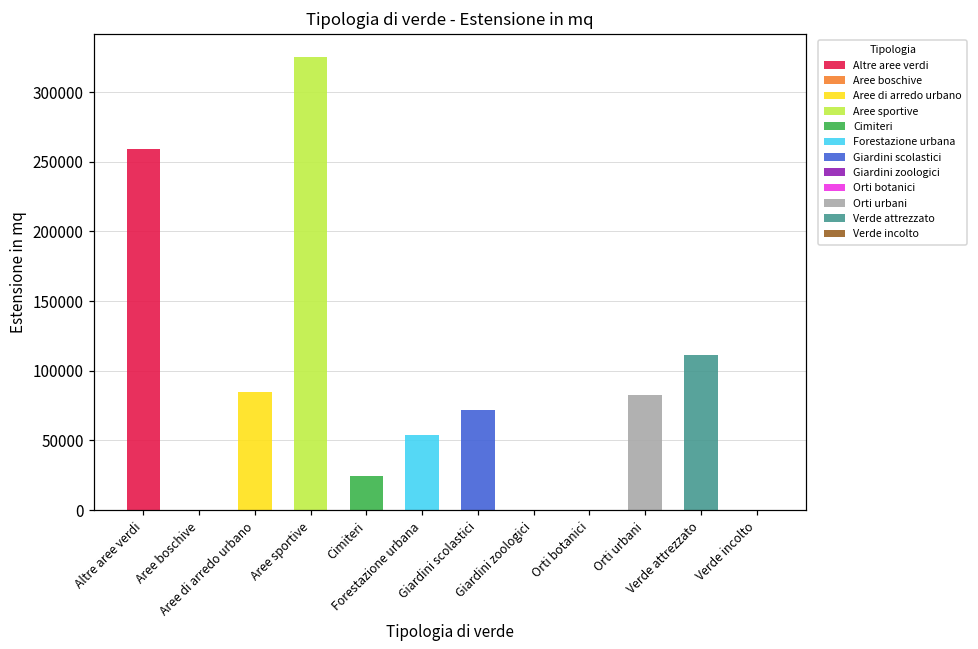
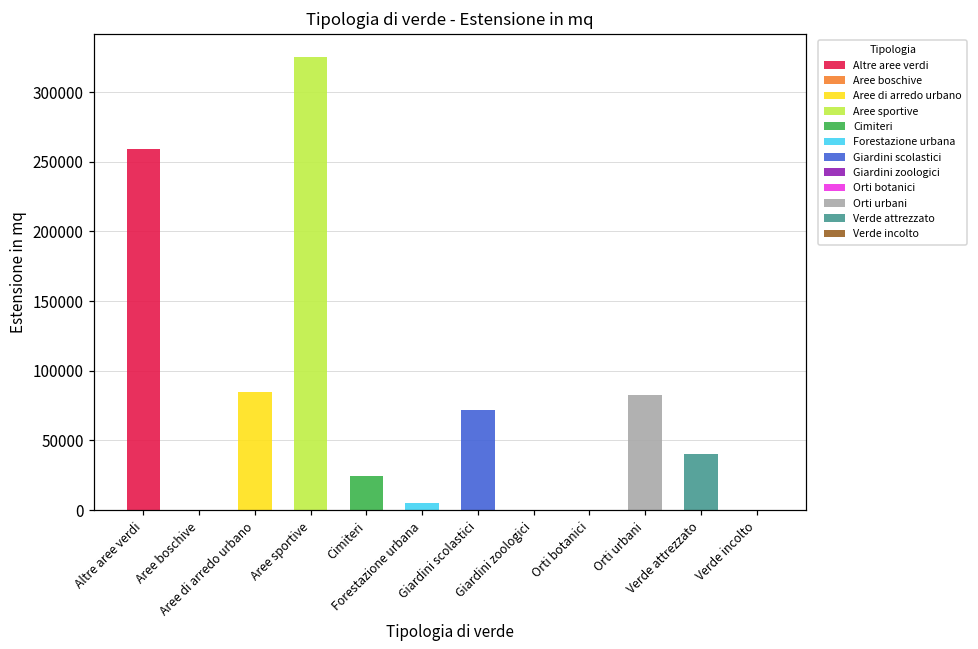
  {
    "Altre aree verdi": 259000,
    "Aree boschive": 0,
    "Aree di arredo urbano": 85000,
    "Aree sportive": 325000,
    "Cimiteri": 24000,
-   "Forestazione urbana": 54000,
+   "Forestazione urbana": 5000,
    "Giardini scolastici": 72000,
    "Giardini zoologici": 0,
    "Orti botanici": 0,
    "Orti urbani": 82000,
-   "Verde attrezzato": 111000,
+   "Verde attrezzato": 41000,
    "Verde incolto": 0
  }
